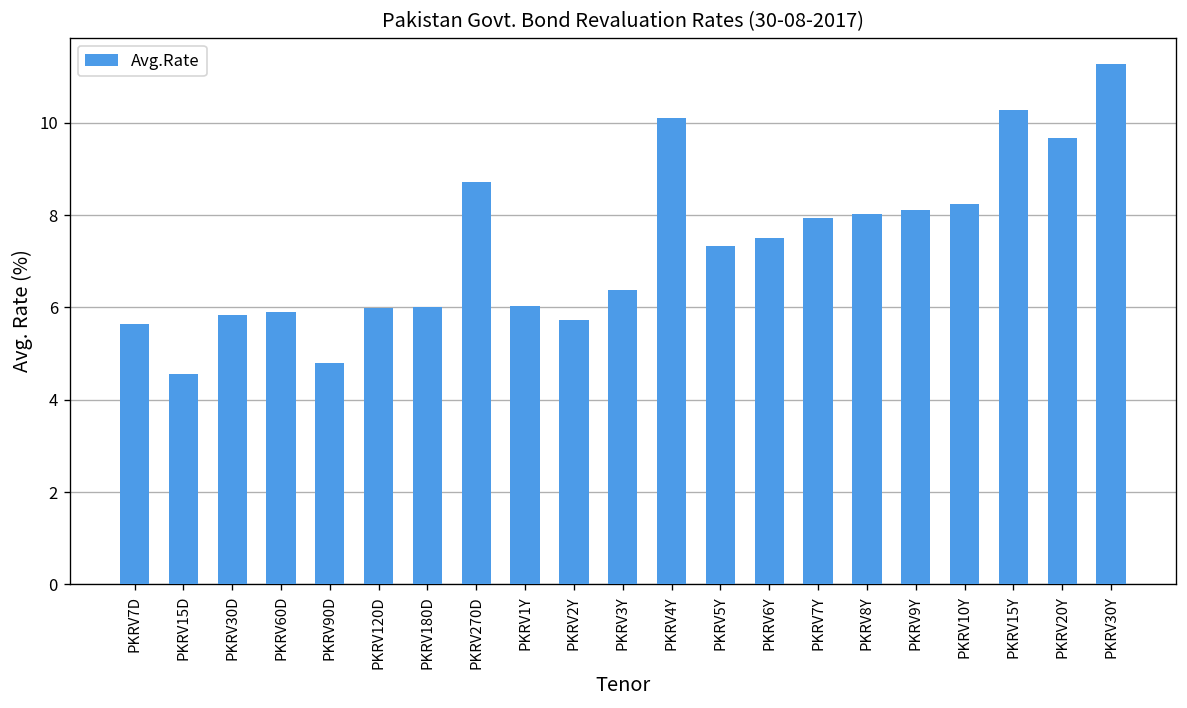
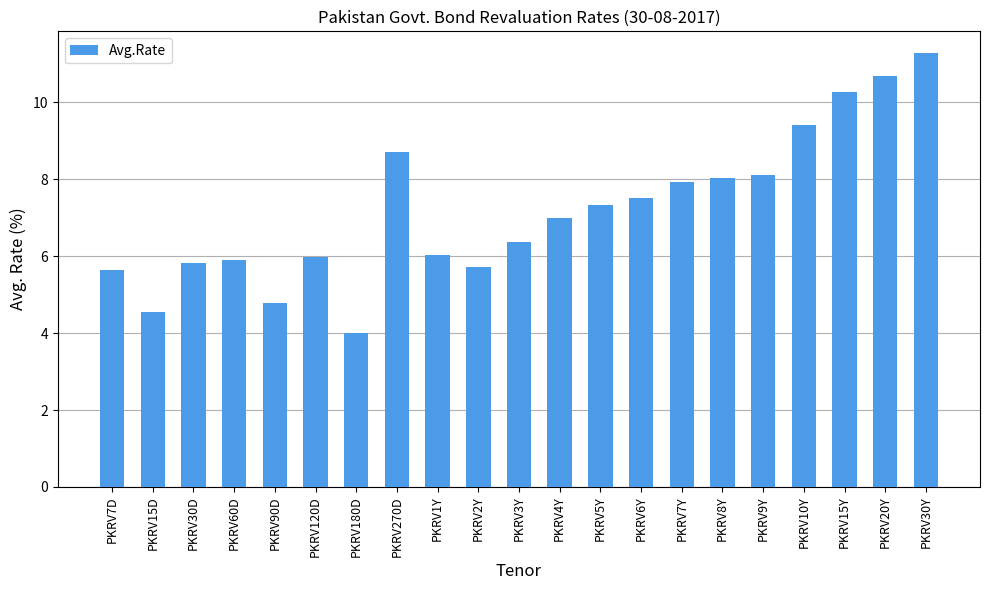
  {
    "PKRV7D": 5.6,
    "PKRV15D": 4.6,
    "PKRV30D": 5.8,
    "PKRV60D": 5.9,
    "PKRV90D": 4.8,
    "PKRV120D": 6.0,
-   "PKRV180D": 6,
+   "PKRV180D": 4,
    "PKRV270D": 8.7,
    "PKRV1Y": 6.0,
    "PKRV2Y": 5.7,
    "PKRV3Y": 6.4,
-   "PKRV4Y": 10.1,
+   "PKRV4Y": 7.0,
    "PKRV5Y": 7.3,
    "PKRV6Y": 7.5,
    "PKRV7Y": 7.9,
    "PKRV8Y": 8.0,
    "PKRV9Y": 8.1,
-   "PKRV10Y": 8.3,
+   "PKRV10Y": 9.4,
    "PKRV15Y": 10.3,
-   "PKRV20Y": 9.7,
+   "PKRV20Y": 10.7,
    "PKRV30Y": 11.3
  }
